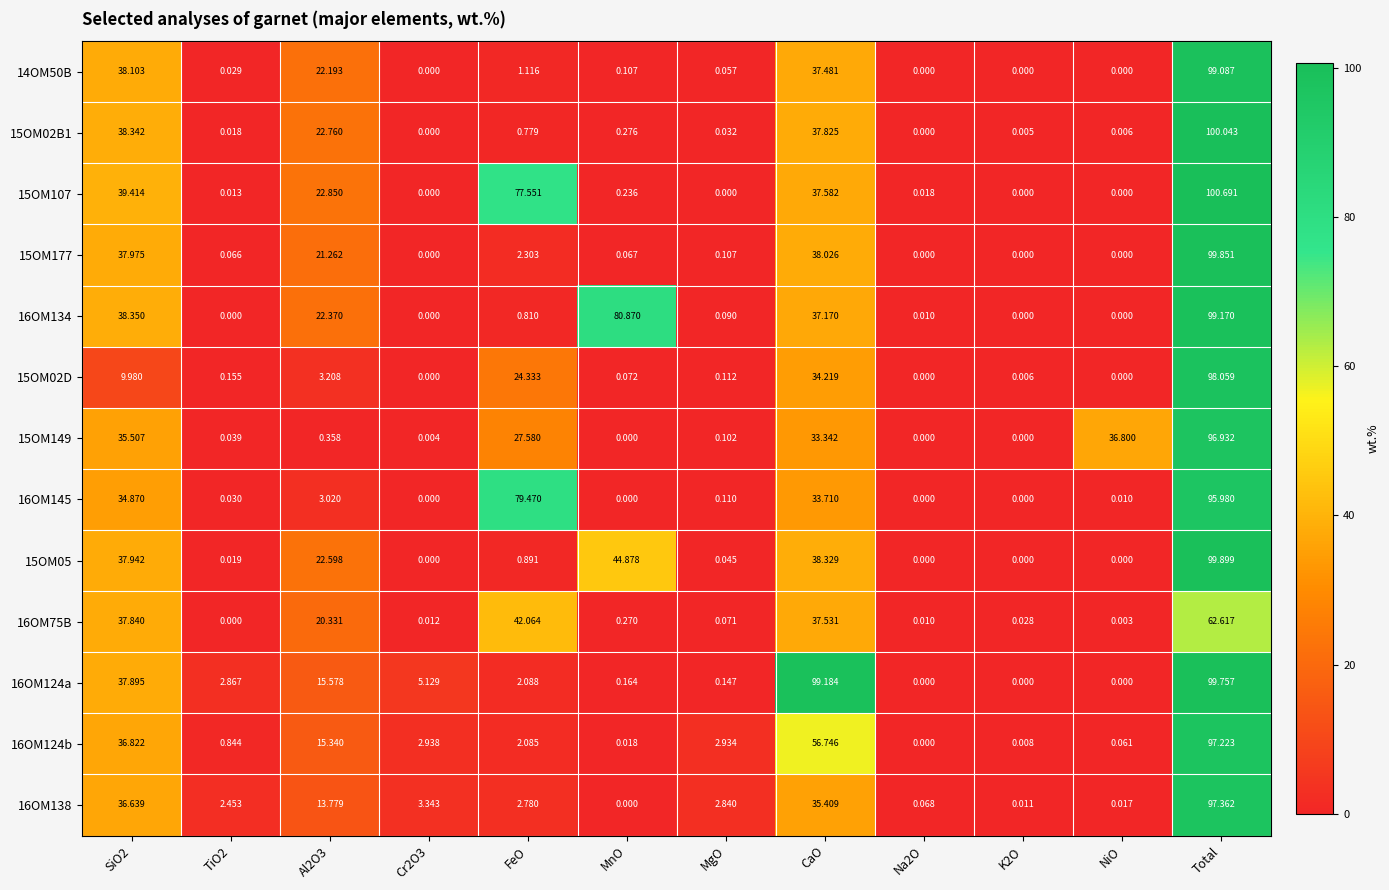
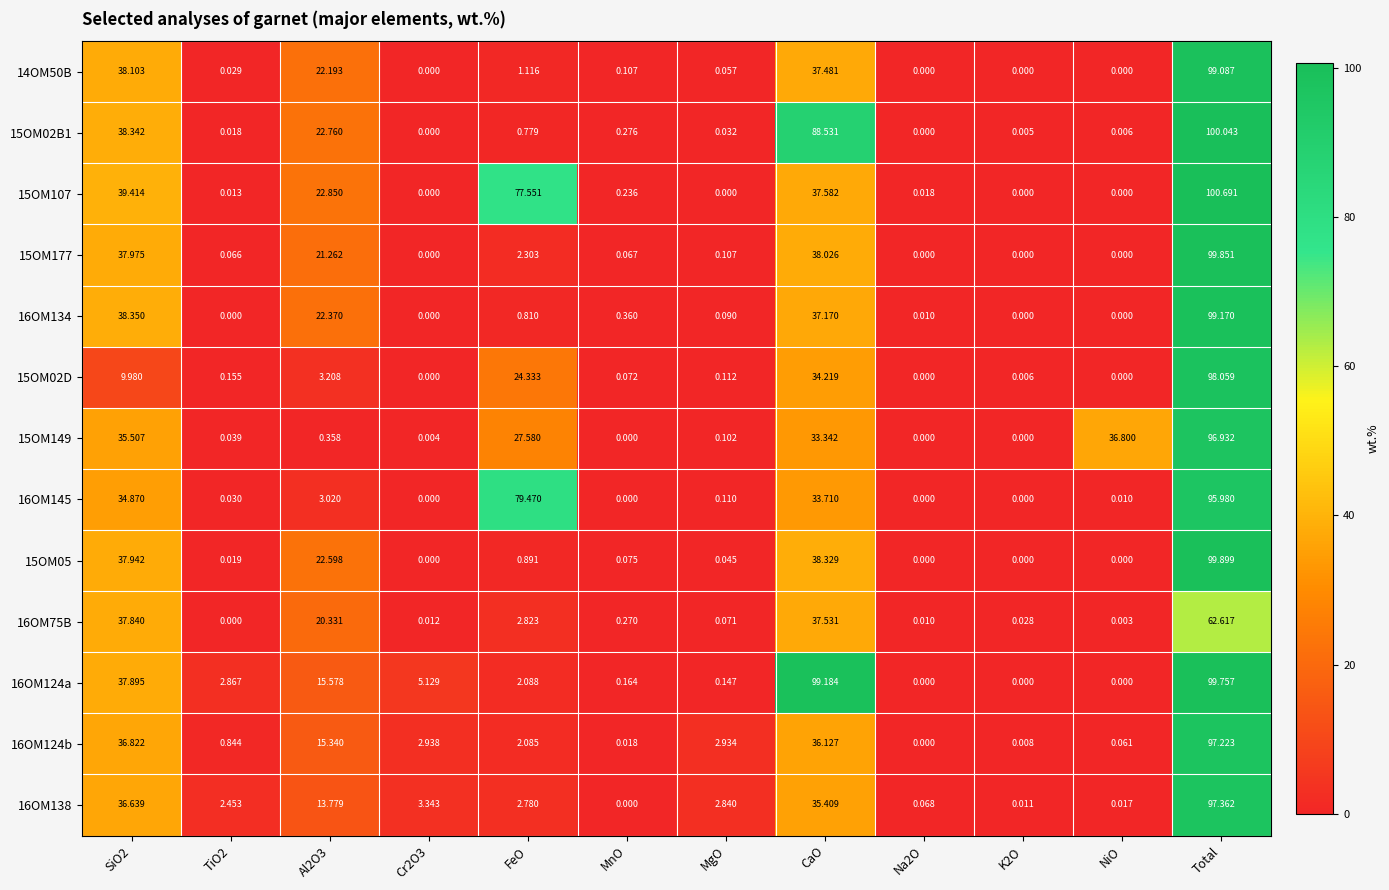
  {
    "14OM50B": {
      "SiO2": 38.103,
      "TiO2": 0.029,
      "Al2O3": 22.193,
      "Cr2O3": 0.000,
      "FeO": 1.116,
      "MnO": 0.107,
      "MgO": 0.057,
      "CaO": 37.481,
      "Na2O": 0.000,
      "K2O": 0.000,
      "NiO": 0.000,
      "Total": 99.087
    },
    "15OM02B1": {
      "SiO2": 38.342,
      "TiO2": 0.018,
      "Al2O3": 22.760,
      "Cr2O3": 0.000,
      "FeO": 0.779,
      "MnO": 0.276,
      "MgO": 0.032,
-     "CaO": 37.825,
+     "CaO": 88.531,
      "Na2O": 0.000,
      "K2O": 0.005,
      "NiO": 0.006,
      "Total": 100.043
    },
    "15OM107": {
      "SiO2": 39.414,
      "TiO2": 0.013,
      "Al2O3": 22.850,
      "Cr2O3": 0.000,
      "FeO": 77.551,
      "MnO": 0.236,
      "MgO": 0.000,
      "CaO": 37.582,
      "Na2O": 0.018,
      "K2O": 0.000,
      "NiO": 0.000,
      "Total": 100.691
    },
    "15OM177": {
      "SiO2": 37.975,
      "TiO2": 0.066,
      "Al2O3": 21.262,
      "Cr2O3": 0.000,
      "FeO": 2.303,
      "MnO": 0.067,
      "MgO": 0.107,
      "CaO": 38.026,
      "Na2O": 0.000,
      "K2O": 0.000,
      "NiO": 0.000,
      "Total": 99.851
    },
    "16OM134": {
      "SiO2": 38.350,
      "TiO2": 0.000,
      "Al2O3": 22.370,
      "Cr2O3": 0.000,
      "FeO": 0.810,
-     "MnO": 80.870,
+     "MnO": 0.360,
      "MgO": 0.090,
      "CaO": 37.170,
      "Na2O": 0.010,
      "K2O": 0.000,
      "NiO": 0.000,
      "Total": 99.170
    },
    "15OM02D": {
      "SiO2": 9.980,
      "TiO2": 0.155,
      "Al2O3": 3.208,
      "Cr2O3": 0.000,
      "FeO": 24.333,
      "MnO": 0.072,
      "MgO": 0.112,
      "CaO": 34.219,
      "Na2O": 0.000,
      "K2O": 0.006,
      "NiO": 0.000,
      "Total": 98.059
    },
    "15OM149": {
      "SiO2": 35.507,
      "TiO2": 0.039,
      "Al2O3": 0.358,
      "Cr2O3": 0.004,
      "FeO": 27.580,
      "MnO": 0.000,
      "MgO": 0.102,
      "CaO": 33.342,
      "Na2O": 0.000,
      "K2O": 0.000,
      "NiO": 36.800,
      "Total": 96.932
    },
    "16OM145": {
      "SiO2": 34.870,
      "TiO2": 0.030,
      "Al2O3": 3.020,
      "Cr2O3": 0.000,
      "FeO": 79.470,
      "MnO": 0.000,
      "MgO": 0.110,
      "CaO": 33.710,
      "Na2O": 0.000,
      "K2O": 0.000,
      "NiO": 0.010,
      "Total": 95.980
    },
    "15OM05": {
      "SiO2": 37.942,
      "TiO2": 0.019,
      "Al2O3": 22.598,
      "Cr2O3": 0.000,
      "FeO": 0.891,
-     "MnO": 44.878,
+     "MnO": 0.075,
      "MgO": 0.045,
      "CaO": 38.329,
      "Na2O": 0.000,
      "K2O": 0.000,
      "NiO": 0.000,
      "Total": 99.899
    },
    "16OM75B": {
      "SiO2": 37.840,
      "TiO2": 0.000,
      "Al2O3": 20.331,
      "Cr2O3": 0.012,
-     "FeO": 42.064,
+     "FeO": 2.823,
      "MnO": 0.270,
      "MgO": 0.071,
      "CaO": 37.531,
      "Na2O": 0.010,
      "K2O": 0.028,
      "NiO": 0.003,
      "Total": 62.617
    },
    "16OM124a": {
      "SiO2": 37.895,
      "TiO2": 2.867,
      "Al2O3": 15.578,
      "Cr2O3": 5.129,
      "FeO": 2.088,
      "MnO": 0.164,
      "MgO": 0.147,
      "CaO": 99.184,
      "Na2O": 0.000,
      "K2O": 0.000,
      "NiO": 0.000,
      "Total": 99.757
    },
    "16OM124b": {
      "SiO2": 36.822,
      "TiO2": 0.844,
      "Al2O3": 15.340,
      "Cr2O3": 2.938,
      "FeO": 2.085,
      "MnO": 0.018,
      "MgO": 2.934,
-     "CaO": 56.746,
+     "CaO": 36.127,
      "Na2O": 0.000,
      "K2O": 0.008,
      "NiO": 0.061,
      "Total": 97.223
    },
    "16OM138": {
      "SiO2": 36.639,
      "TiO2": 2.453,
      "Al2O3": 13.779,
      "Cr2O3": 3.343,
      "FeO": 2.780,
      "MnO": 0.000,
      "MgO": 2.840,
      "CaO": 35.409,
      "Na2O": 0.068,
      "K2O": 0.011,
      "NiO": 0.017,
      "Total": 97.362
    }
  }
